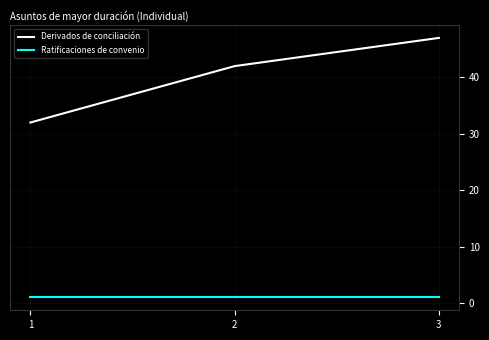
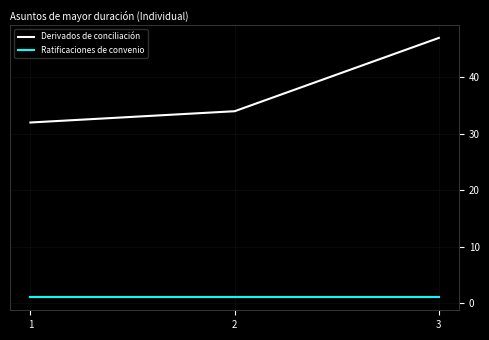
  {
    "Derivados de conciliación": {
      "1": 32,
-     "2": 42,
+     "2": 34,
      "3": 47
    },
    "Ratificaciones de convenio": {
      "1": 1,
      "2": 1,
      "3": 1
    }
  }
